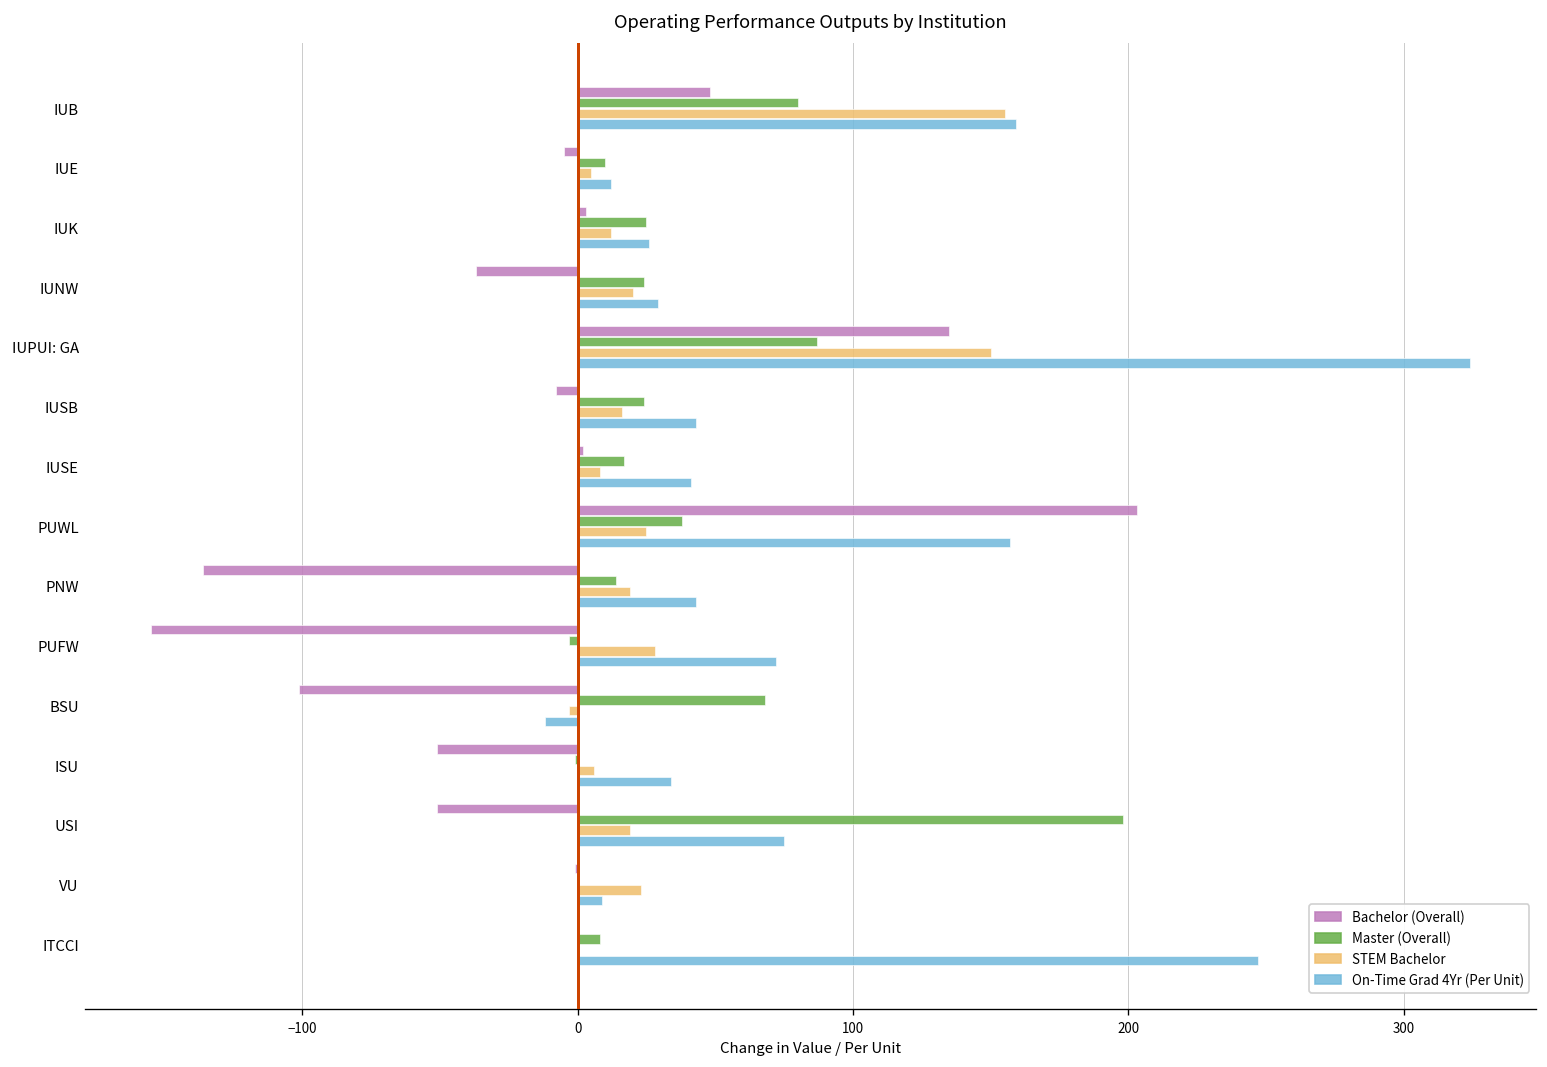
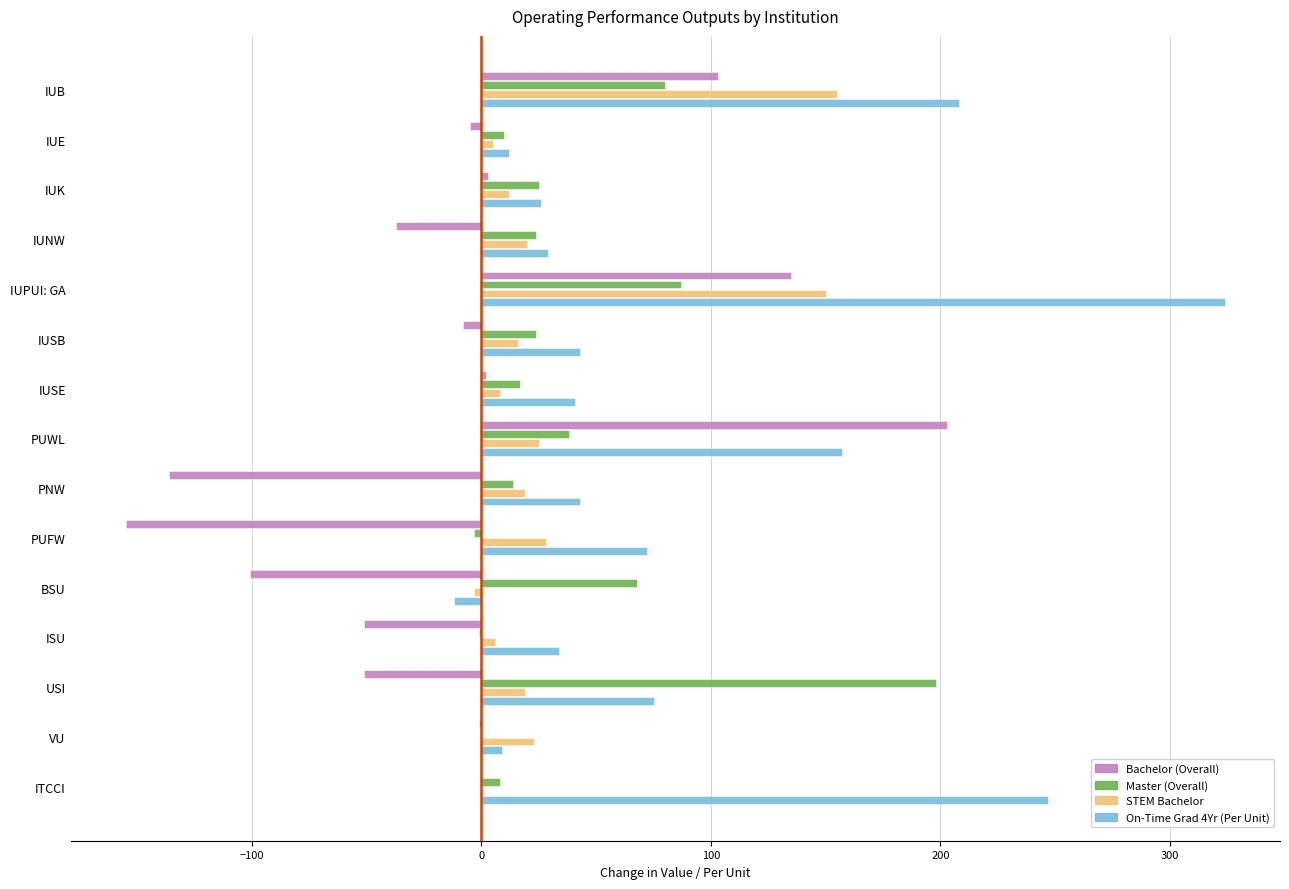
  {
    "Bachelor (Overall)": {
-     "IUB": 48,
+     "IUB": 103,
      "IUE": -5,
      "IUK": 3,
      "IUNW": -37,
      "IUPUI: GA": 135,
      "IUSB": -8,
      "IUSE": 2,
      "PUWL": 203,
      "PNW": -136,
      "PUFW": -155,
      "BSU": -101,
      "ISU": -51,
      "USI": -51,
      "ITCCI": 0
    },
    "Master (Overall)": {
      "IUB": 80,
      "IUE": 10,
      "IUK": 25,
      "IUNW": 24,
      "IUPUI: GA": 87,
      "IUSB": 24,
      "IUSE": 17,
      "PUWL": 38,
      "PNW": 14,
      "PUFW": -3,
      "BSU": 68,
      "USI": 198,
      "VU": 0,
      "ITCCI": 8
    },
    "STEM Bachelor": {
      "IUB": 155,
      "IUE": 5,
      "IUK": 12,
      "IUNW": 20,
      "IUPUI: GA": 150,
      "IUSB": 16,
      "IUSE": 8,
      "PUWL": 25,
      "PNW": 19,
      "PUFW": 28,
      "BSU": -3,
      "ISU": 6,
      "USI": 19,
      "VU": 23,
      "ITCCI": 0
    },
    "On-Time Grad 4Yr (Per Unit)": {
-     "IUB": 159,
+     "IUB": 208,
      "IUE": 12,
      "IUK": 26,
      "IUNW": 29,
      "IUPUI: GA": 324,
      "IUSB": 43,
      "IUSE": 41,
      "PUWL": 157,
      "PNW": 43,
      "PUFW": 72,
      "BSU": -12,
      "ISU": 34,
      "USI": 75,
      "VU": 9,
      "ITCCI": 247
    }
  }
